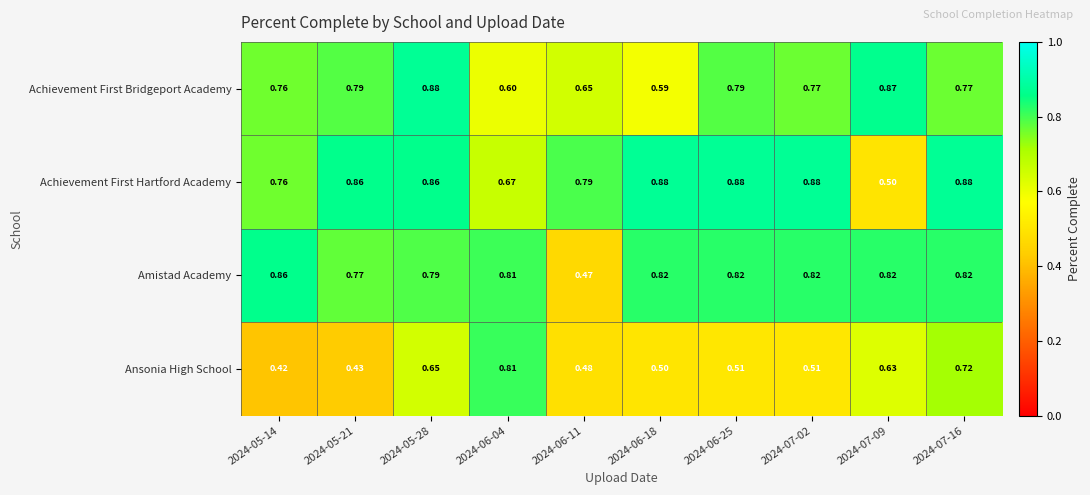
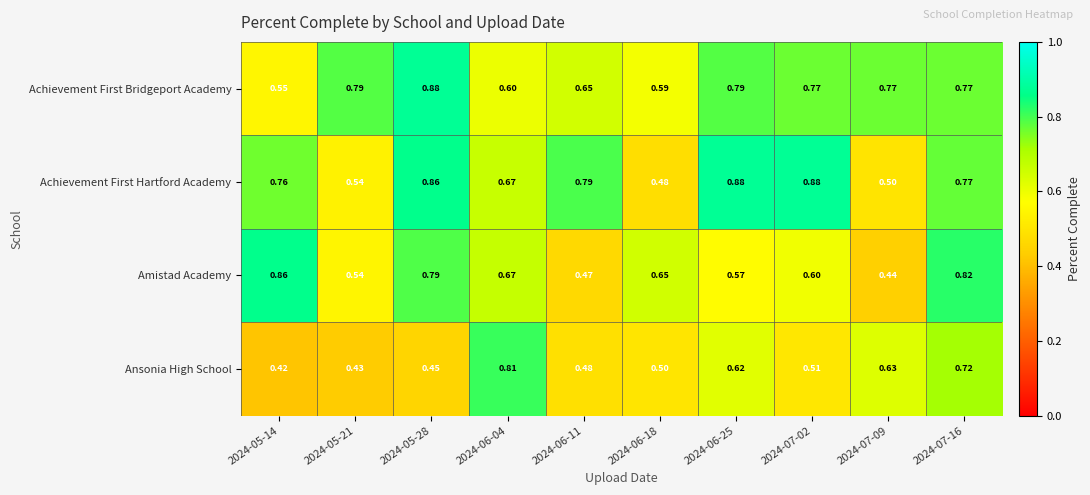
  {
    "Achievement First Bridgeport Academy": {
-     "2024-05-14": 0.76,
+     "2024-05-14": 0.55,
      "2024-05-21": 0.79,
      "2024-05-28": 0.88,
      "2024-06-04": 0.60,
      "2024-06-11": 0.65,
      "2024-06-18": 0.59,
      "2024-06-25": 0.79,
      "2024-07-02": 0.77,
-     "2024-07-09": 0.87,
+     "2024-07-09": 0.77,
      "2024-07-16": 0.77
    },
    "Achievement First Hartford Academy": {
      "2024-05-14": 0.76,
-     "2024-05-21": 0.86,
+     "2024-05-21": 0.54,
      "2024-05-28": 0.86,
      "2024-06-04": 0.67,
      "2024-06-11": 0.79,
-     "2024-06-18": 0.88,
+     "2024-06-18": 0.48,
      "2024-06-25": 0.88,
      "2024-07-02": 0.88,
      "2024-07-09": 0.50,
-     "2024-07-16": 0.88
+     "2024-07-16": 0.77
    },
    "Amistad Academy": {
      "2024-05-14": 0.86,
-     "2024-05-21": 0.77,
+     "2024-05-21": 0.54,
      "2024-05-28": 0.79,
-     "2024-06-04": 0.81,
+     "2024-06-04": 0.67,
      "2024-06-11": 0.47,
-     "2024-06-18": 0.82,
-     "2024-06-25": 0.82,
-     "2024-07-02": 0.82,
-     "2024-07-09": 0.82,
+     "2024-06-18": 0.65,
+     "2024-06-25": 0.57,
+     "2024-07-02": 0.60,
+     "2024-07-09": 0.44,
      "2024-07-16": 0.82
    },
    "Ansonia High School": {
      "2024-05-14": 0.42,
      "2024-05-21": 0.43,
-     "2024-05-28": 0.65,
+     "2024-05-28": 0.45,
      "2024-06-04": 0.81,
      "2024-06-11": 0.48,
      "2024-06-18": 0.50,
-     "2024-06-25": 0.51,
+     "2024-06-25": 0.62,
      "2024-07-02": 0.51,
      "2024-07-09": 0.63,
      "2024-07-16": 0.72
    }
  }
